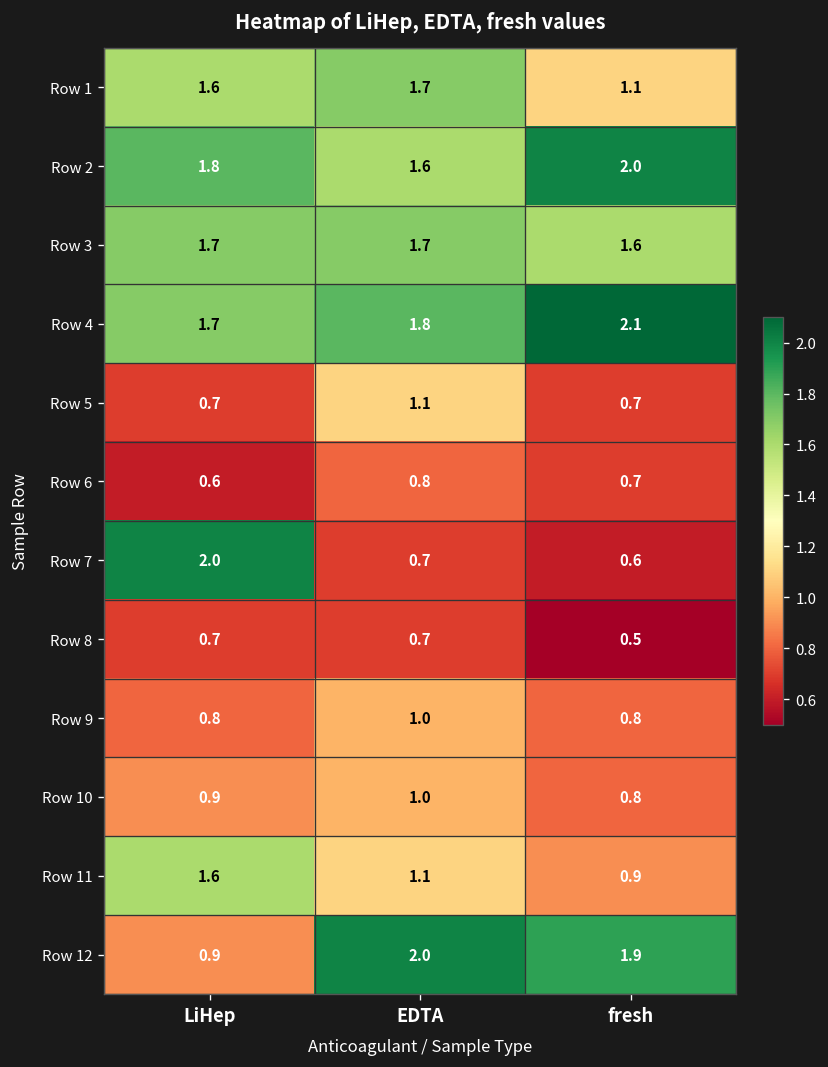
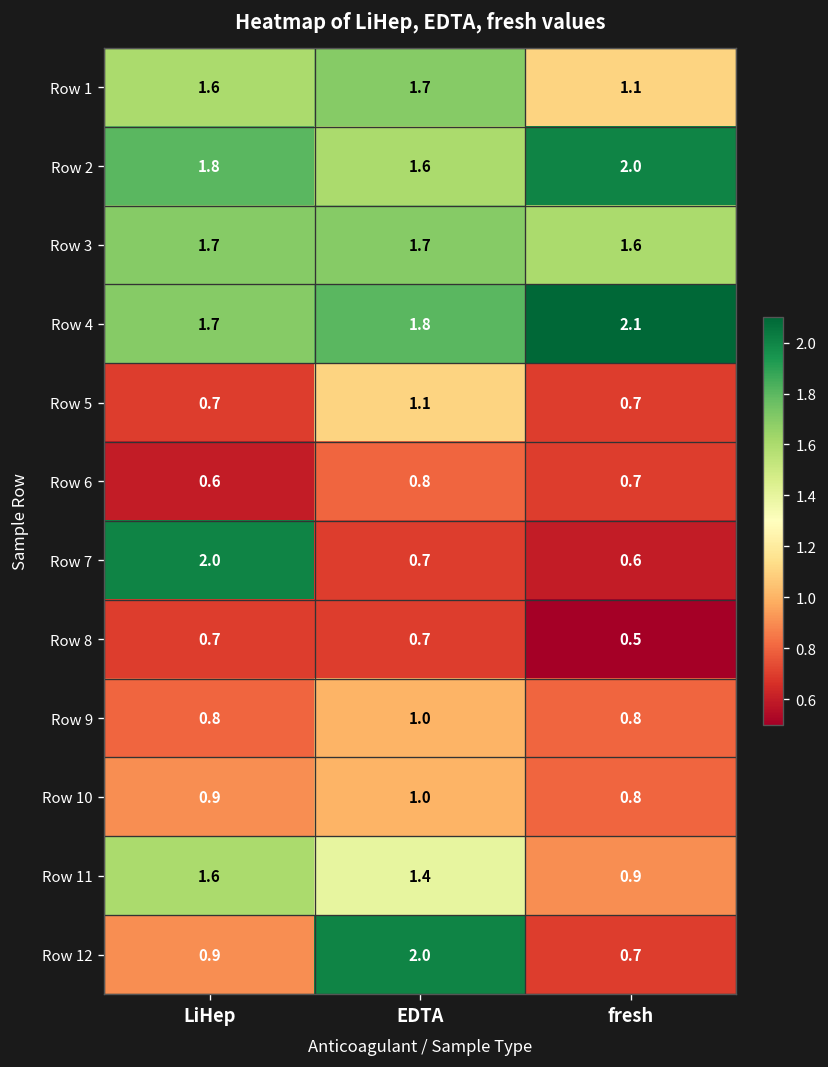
  {
    "Row 1": {
      "LiHep": 1.6,
      "EDTA": 1.7,
      "fresh": 1.1
    },
    "Row 2": {
      "LiHep": 1.8,
      "EDTA": 1.6,
      "fresh": 2.0
    },
    "Row 3": {
      "LiHep": 1.7,
      "EDTA": 1.7,
      "fresh": 1.6
    },
    "Row 4": {
      "LiHep": 1.7,
      "EDTA": 1.8,
      "fresh": 2.1
    },
    "Row 5": {
      "LiHep": 0.7,
      "EDTA": 1.1,
      "fresh": 0.7
    },
    "Row 6": {
      "LiHep": 0.6,
      "EDTA": 0.8,
      "fresh": 0.7
    },
    "Row 7": {
      "LiHep": 2.0,
      "EDTA": 0.7,
      "fresh": 0.6
    },
    "Row 8": {
      "LiHep": 0.7,
      "EDTA": 0.7,
      "fresh": 0.5
    },
    "Row 9": {
      "LiHep": 0.8,
      "EDTA": 1.0,
      "fresh": 0.8
    },
    "Row 10": {
      "LiHep": 0.9,
      "EDTA": 1.0,
      "fresh": 0.8
    },
    "Row 11": {
      "LiHep": 1.6,
-     "EDTA": 1.1,
+     "EDTA": 1.4,
      "fresh": 0.9
    },
    "Row 12": {
      "LiHep": 0.9,
      "EDTA": 2.0,
-     "fresh": 1.9
+     "fresh": 0.7
    }
  }
